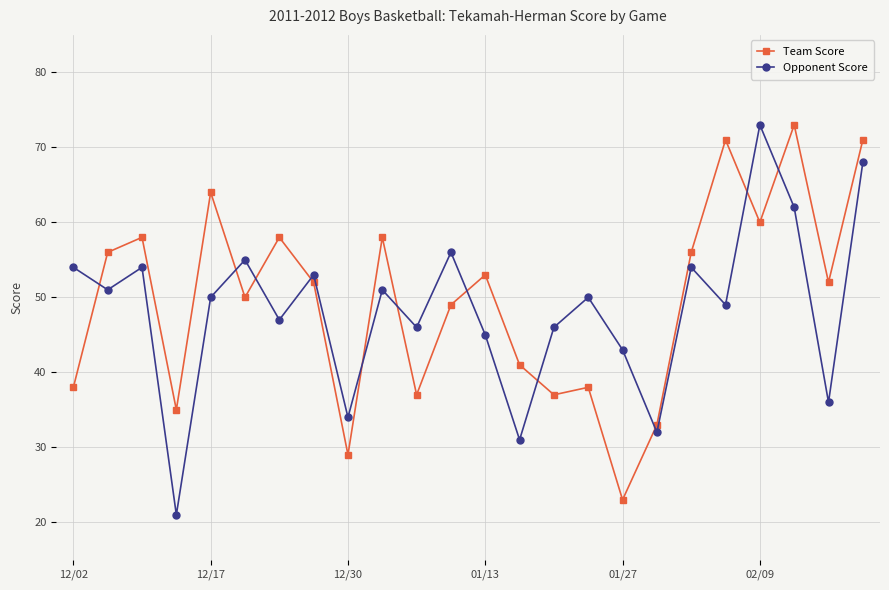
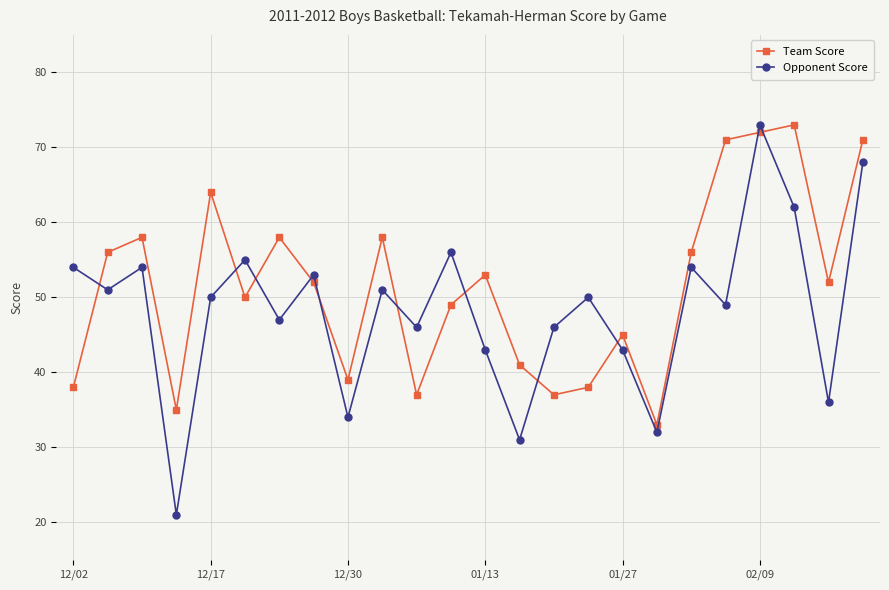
  {
    "Team Score": {
      "12/02": 38,
      "12/17": 64,
-     "12/30": 29,
+     "12/30": 39,
      "01/13": 53,
-     "01/27": 23,
-     "02/09": 60
+     "01/27": 45,
+     "02/09": 72
    },
    "Opponent Score": {
      "12/02": 54,
      "12/17": 50,
      "12/30": 34,
-     "01/13": 45,
+     "01/13": 43,
      "01/27": 43,
      "02/09": 73
    }
  }
